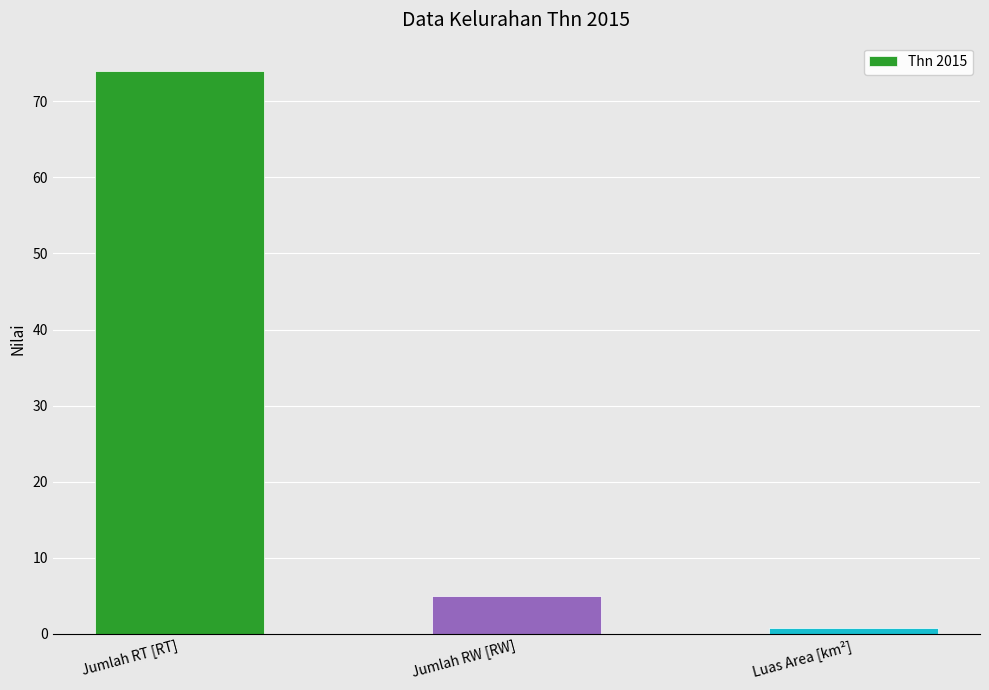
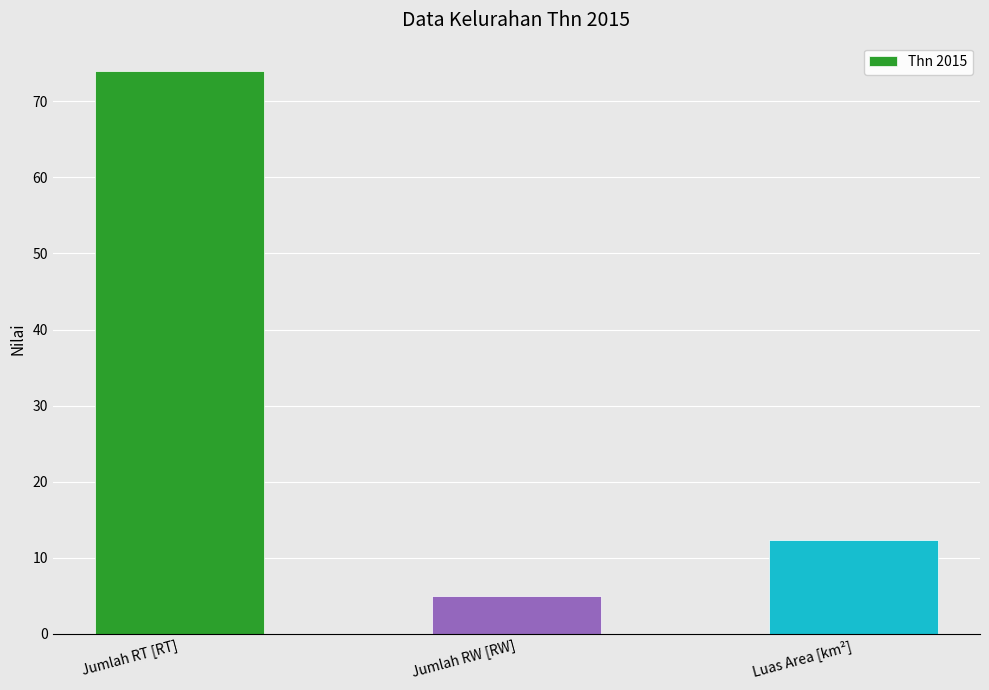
  {
    "Jumlah RT [RT]": 74,
    "Jumlah RW [RW]": 5,
-   "Luas Area [km²]": 1
+   "Luas Area [km²]": 12
  }
